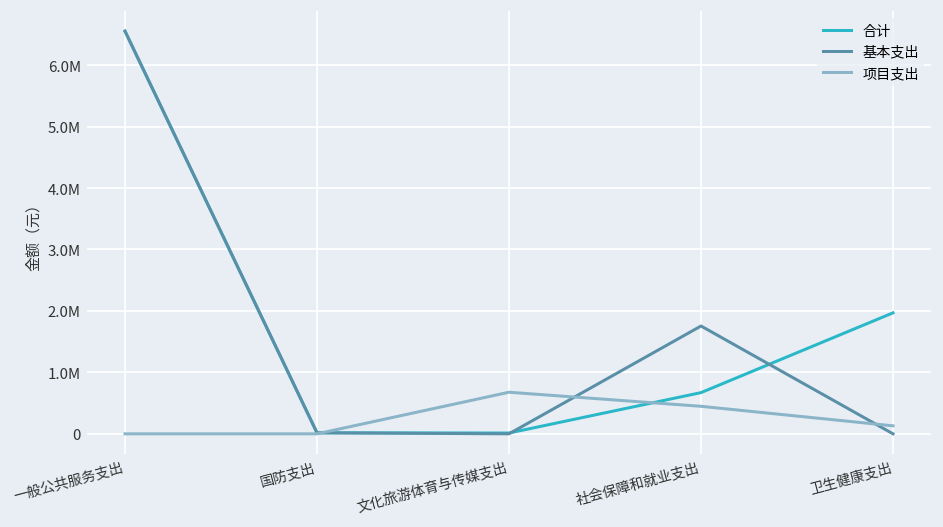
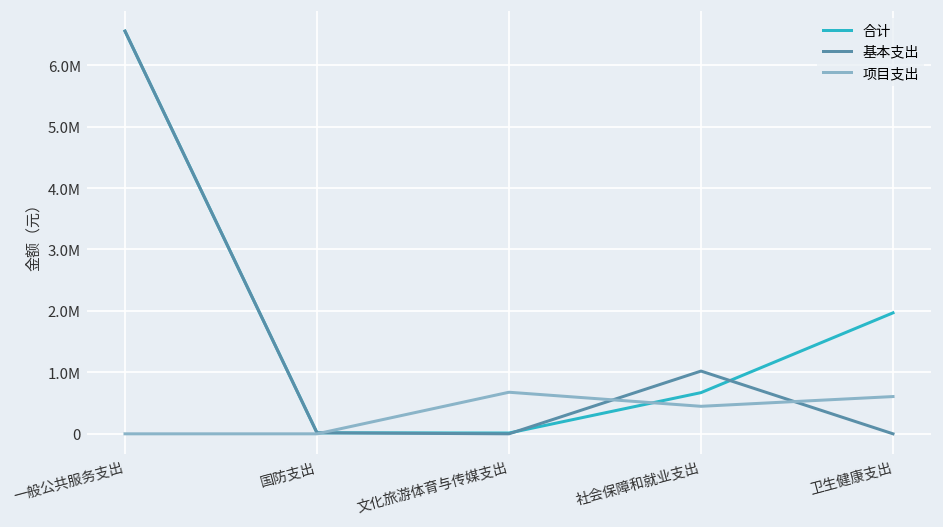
  {
    "合计": {
      "社会保障和就业支出": 700000,
      "卫生健康支出": 2000000
    },
    "基本支出": {
-     "社会保障和就业支出": 1800000,
+     "社会保障和就业支出": 1000000,
      "卫生健康支出": 0
    },
    "项目支出": {
      "一般公共服务支出": 0,
      "文化旅游体育与传媒支出": 700000,
      "社会保障和就业支出": 400000,
-     "卫生健康支出": 100000
+     "卫生健康支出": 600000
    }
  }
